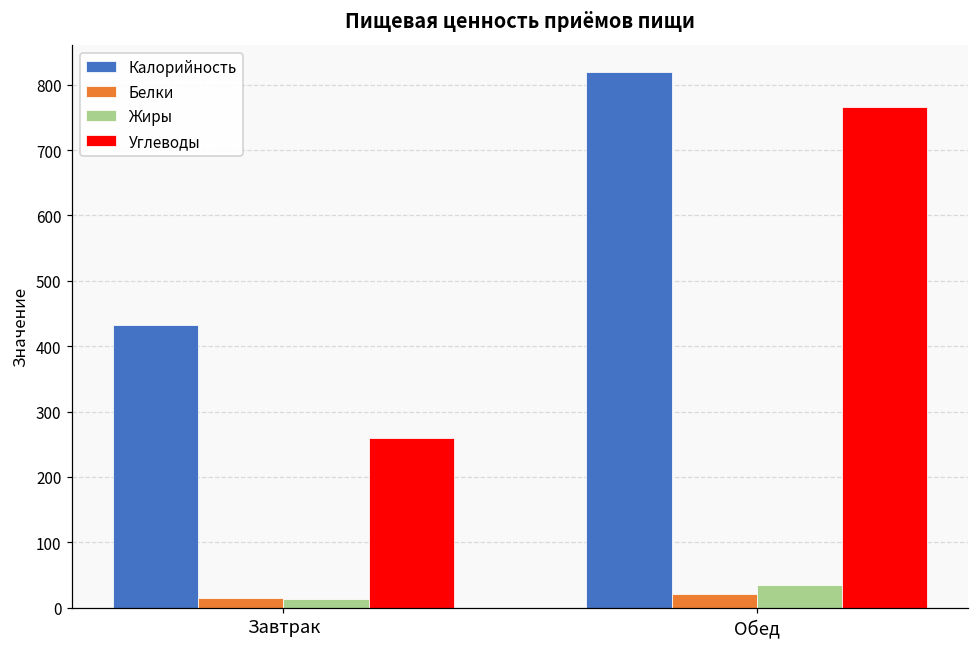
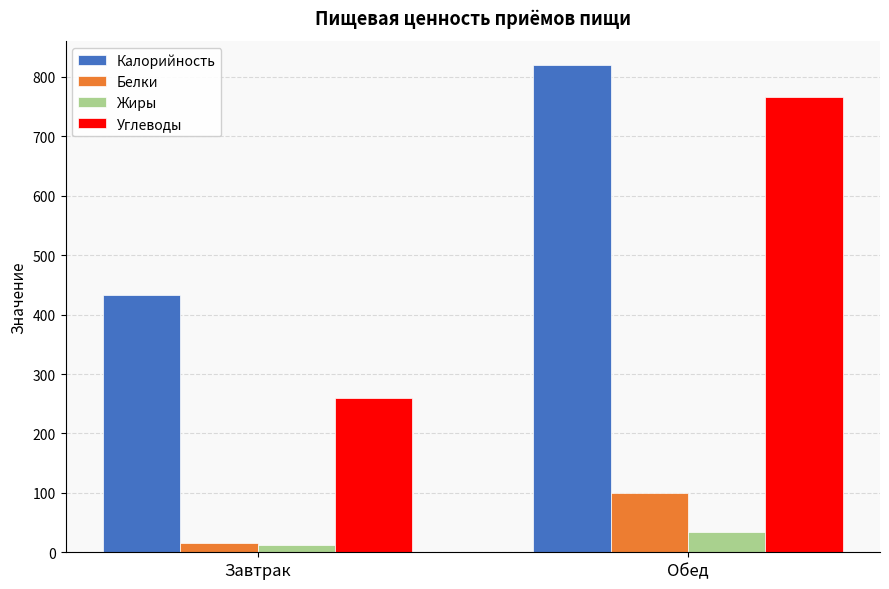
  {
    "Калорийность": {
      "Завтрак": 430,
      "Обед": 820
    },
    "Белки": {
      "Завтрак": 20,
-     "Обед": 20
+     "Обед": 100
    },
    "Жиры": {
      "Завтрак": 10,
      "Обед": 30
    },
    "Углеводы": {
      "Завтрак": 260,
      "Обед": 770
    }
  }
